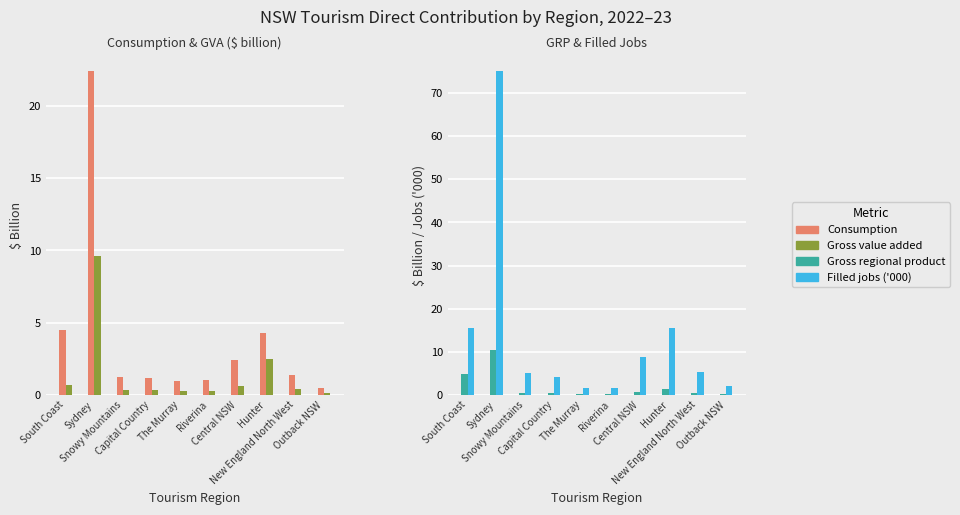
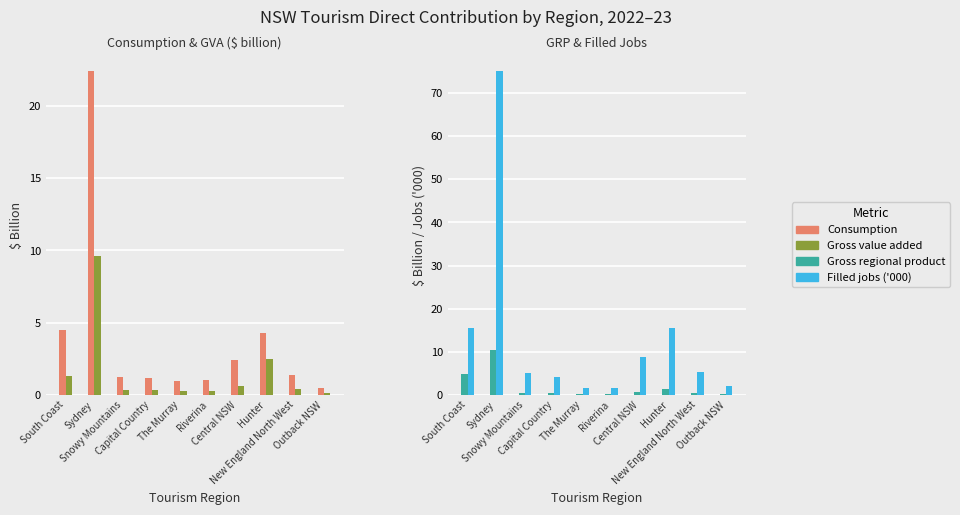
  {
    "Consumption & GVA ($ billion)": {
      "Consumption": {
        "South Coast": 4.5,
        "Sydney": 22.4,
        "Snowy Mountains": 1.2,
        "Capital Country": 1.2,
        "The Murray": 0.9,
        "Riverina": 1.0,
        "Central NSW": 2.4,
        "Hunter": 4.3,
        "New England North West": 1.4,
        "Outback NSW": 0.5
      },
      "Gross value added": {
-       "South Coast": 0.7,
+       "South Coast": 1.3,
        "Sydney": 9.6,
        "Snowy Mountains": 0.3,
        "Capital Country": 0.3,
        "The Murray": 0.3,
        "Riverina": 0.3,
        "Central NSW": 0.6,
        "Hunter": 2.5,
        "New England North West": 0.4
      }
    },
    "GRP & Filled Jobs": {
      "Gross regional product": {
        "South Coast": 5,
        "Sydney": 10,
        "Central NSW": 1,
        "Hunter": 1
      },
      "Filled jobs ('000)": {
        "South Coast": 16,
        "Sydney": 75,
        "Snowy Mountains": 5,
        "Capital Country": 4,
        "The Murray": 2,
        "Riverina": 2,
        "Central NSW": 9,
        "Hunter": 16,
        "New England North West": 5,
        "Outback NSW": 2
      }
    }
  }
